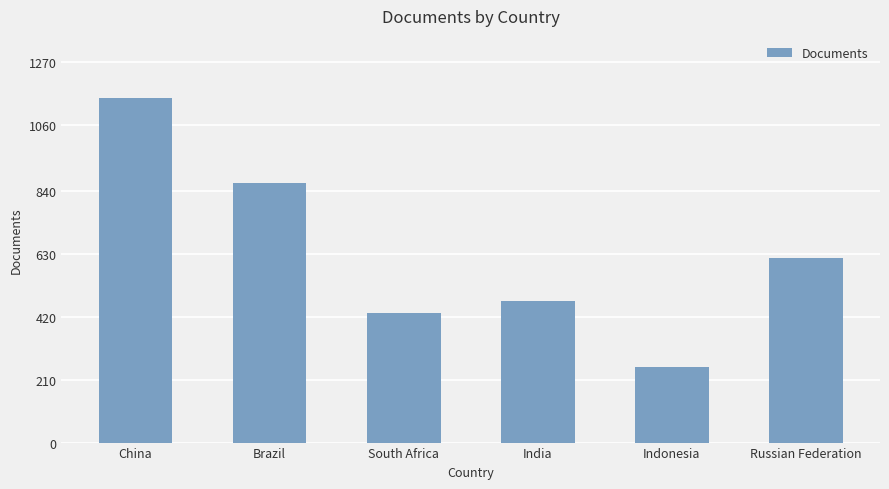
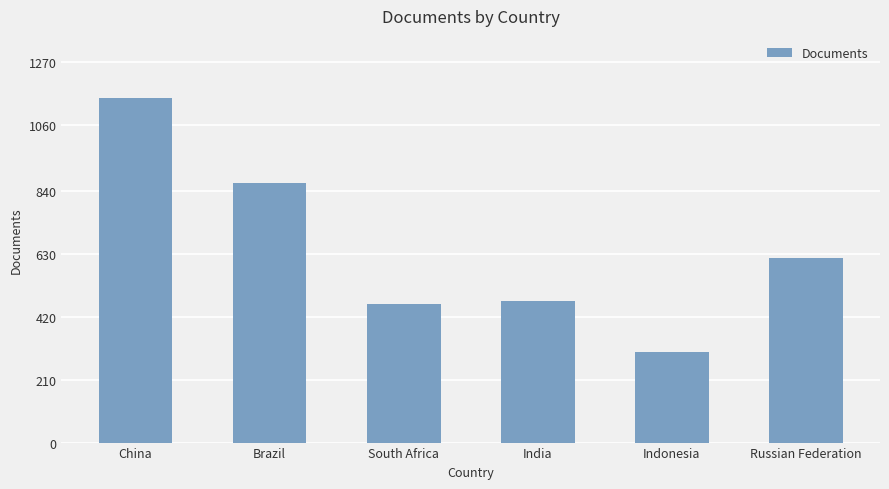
  {
    "China": 1150,
    "Brazil": 870,
-   "South Africa": 430,
+   "South Africa": 460,
    "India": 470,
-   "Indonesia": 250,
+   "Indonesia": 300,
    "Russian Federation": 620
  }
